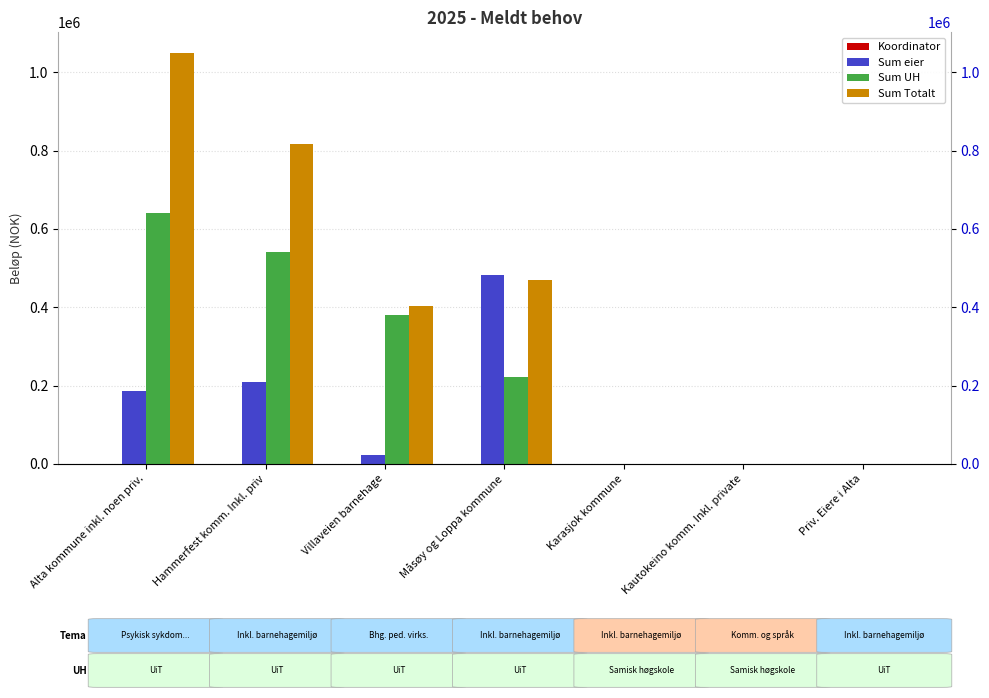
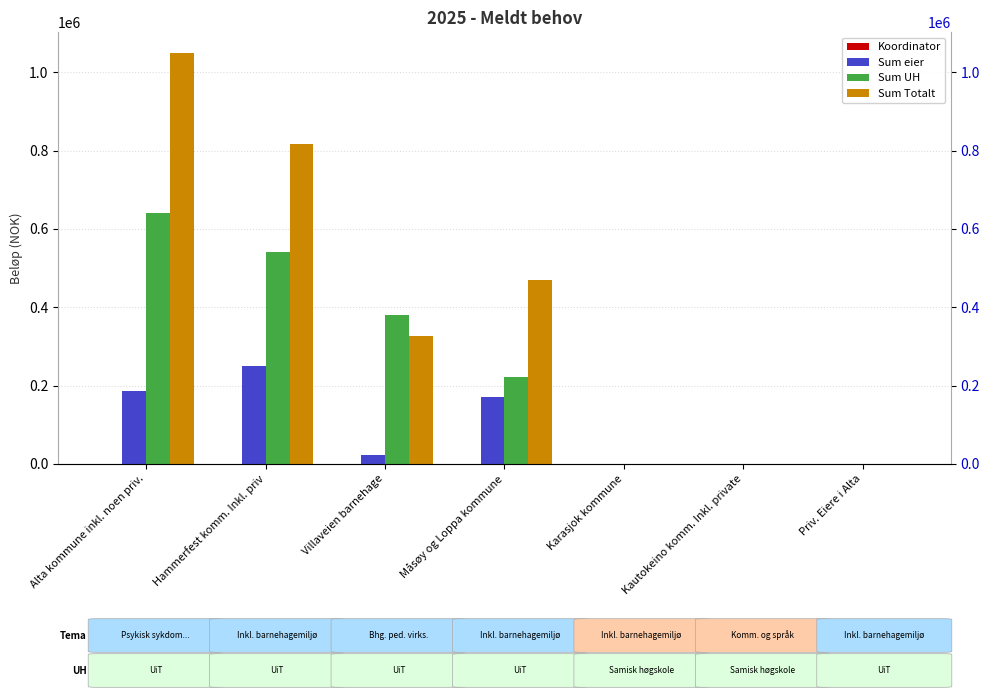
  {
    "Koordinator": {
      "Alta kommune inkl. noen priv.": 0,
      "Hammerfest komm. Inkl. priv": 0,
      "Villaveien barnehage": 0,
      "Måsøy og Loppa kommune": 0,
      "Karasjok kommune": 0,
      "Kautokeino komm. Inkl. private": 0,
      "Priv. Eiere i Alta": 0
    },
    "Sum eier": {
      "Alta kommune inkl. noen priv.": 190000,
-     "Hammerfest komm. Inkl. priv": 210000,
+     "Hammerfest komm. Inkl. priv": 250000,
      "Villaveien barnehage": 20000,
-     "Måsøy og Loppa kommune": 480000,
+     "Måsøy og Loppa kommune": 170000,
      "Karasjok kommune": 0,
      "Kautokeino komm. Inkl. private": 0,
      "Priv. Eiere i Alta": 0
    },
    "Sum UH": {
      "Alta kommune inkl. noen priv.": 640000,
      "Hammerfest komm. Inkl. priv": 540000,
      "Villaveien barnehage": 380000,
      "Måsøy og Loppa kommune": 220000,
      "Karasjok kommune": 0,
      "Kautokeino komm. Inkl. private": 0,
      "Priv. Eiere i Alta": 0
    },
    "Sum Totalt": {
      "Alta kommune inkl. noen priv.": 1050000,
      "Hammerfest komm. Inkl. priv": 820000,
-     "Villaveien barnehage": 400000,
+     "Villaveien barnehage": 330000,
      "Måsøy og Loppa kommune": 470000,
      "Karasjok kommune": 0,
      "Kautokeino komm. Inkl. private": 0,
      "Priv. Eiere i Alta": 0
    }
  }
